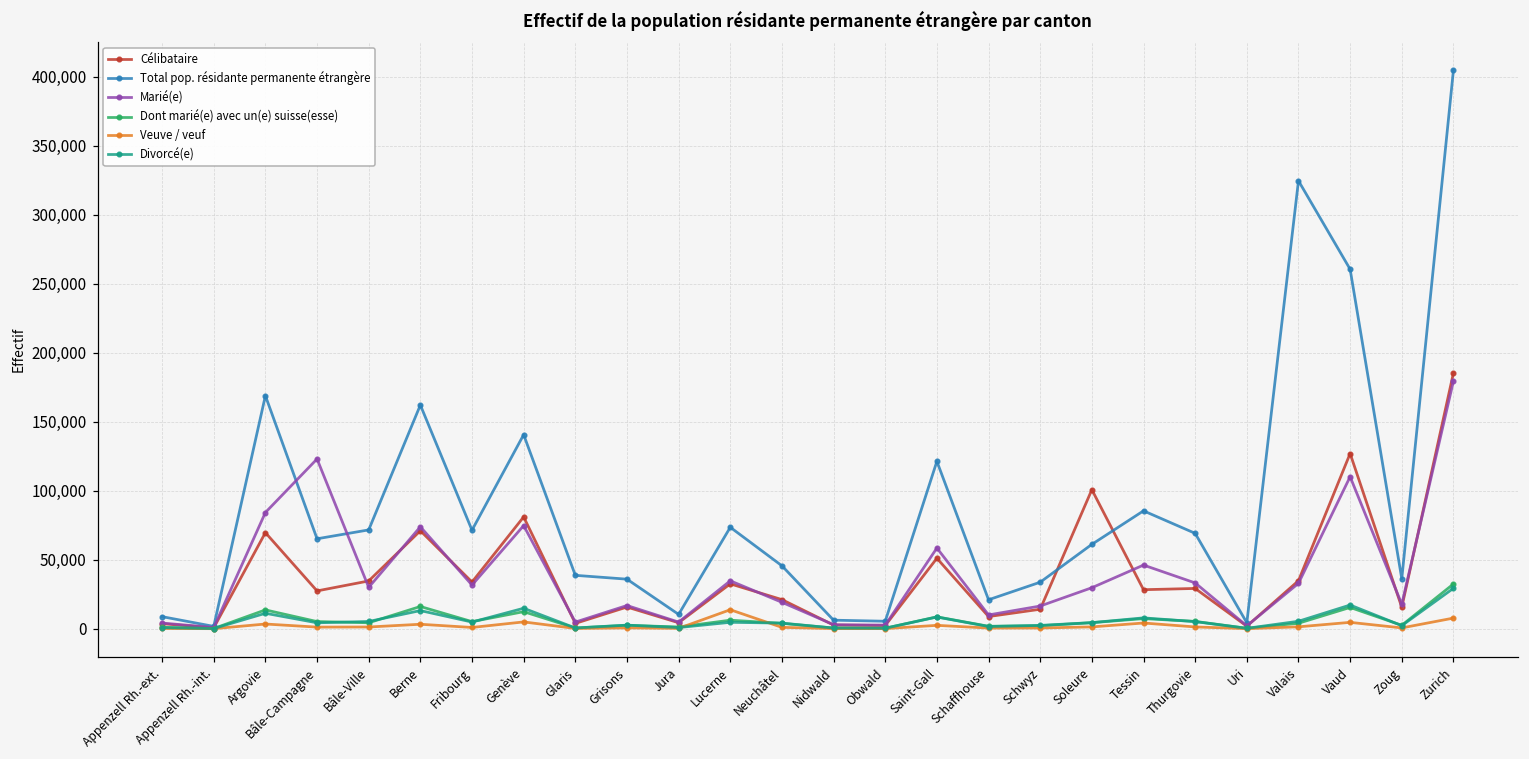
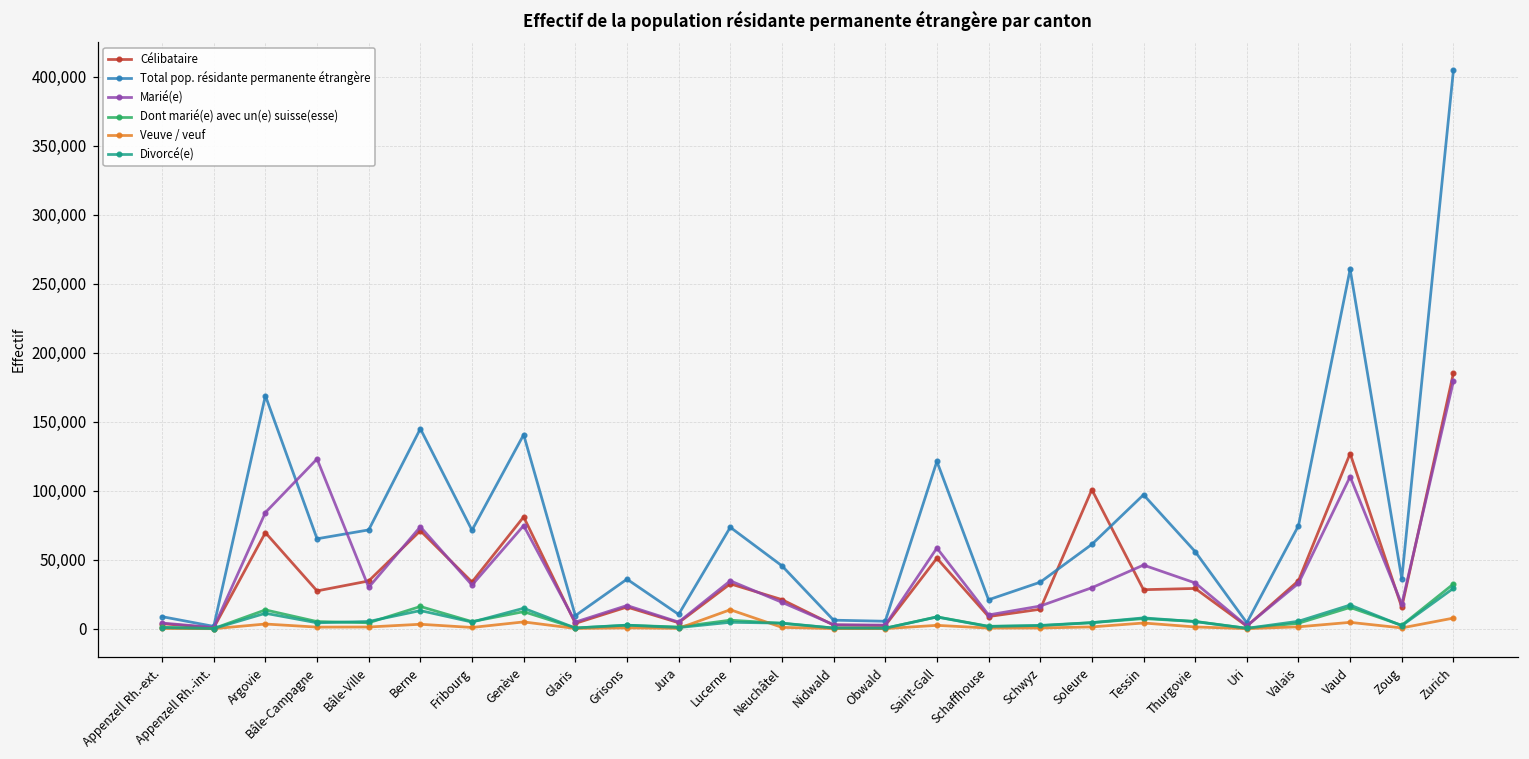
  {
    "Célibataire": {
      "Argovie": "70,000",
      "Bâle-Campagne": "27,000",
      "Bâle-Ville": "35,000",
      "Berne": "71,000",
      "Fribourg": "34,000",
      "Genève": "81,000",
      "Lucerne": "33,000",
      "Saint-Gall": "51,000",
      "Schwyz": "14,000",
      "Soleure": "101,000",
      "Tessin": "28,000",
      "Thurgovie": "29,000",
      "Vaud": "127,000",
      "Zoug": "16,000",
      "Zurich": "185,000"
    },
    "Total pop. résidante permanente étrangère": {
      "Appenzell Rh.-ext.": "9,000",
      "Argovie": "169,000",
      "Bâle-Campagne": "65,000",
      "Bâle-Ville": "72,000",
-     "Berne": "162,000",
+     "Berne": "145,000",
      "Fribourg": "71,000",
      "Genève": "141,000",
-     "Glaris": "39,000",
+     "Glaris": "9,000",
      "Grisons": "36,000",
      "Jura": "10,000",
      "Lucerne": "74,000",
      "Neuchâtel": "46,000",
      "Nidwald": "6,000",
      "Obwald": "5,000",
      "Saint-Gall": "121,000",
      "Schaffhouse": "21,000",
      "Schwyz": "34,000",
      "Soleure": "61,000",
-     "Tessin": "85,000",
-     "Thurgovie": "69,000",
+     "Tessin": "97,000",
+     "Thurgovie": "56,000",
      "Uri": "4,000",
-     "Valais": "325,000",
+     "Valais": "75,000",
      "Vaud": "261,000",
      "Zoug": "36,000",
      "Zurich": "405,000"
    },
    "Marié(e)": {
      "Argovie": "84,000",
      "Bâle-Campagne": "123,000",
      "Bâle-Ville": "30,000",
      "Berne": "74,000",
      "Fribourg": "32,000",
      "Genève": "75,000",
      "Lucerne": "35,000",
      "Saint-Gall": "59,000",
      "Schwyz": "16,000",
      "Soleure": "30,000",
      "Tessin": "46,000",
      "Thurgovie": "33,000",
      "Vaud": "110,000",
      "Zoug": "18,000",
      "Zurich": "180,000"
    },
    "Veuve / veuf": {
      "Argovie": "3,000",
      "Bâle-Campagne": "1,000",
      "Bâle-Ville": "1,000",
      "Berne": "3,000",
      "Fribourg": "1,000",
      "Genève": "5,000",
      "Lucerne": "14,000",
      "Neuchâtel": "1,000",
      "Saint-Gall": "2,000",
      "Soleure": "1,000",
      "Tessin": "4,000",
      "Thurgovie": "1,000",
      "Valais": "1,000",
      "Vaud": "5,000",
      "Zurich": "8,000"
    }
  }
